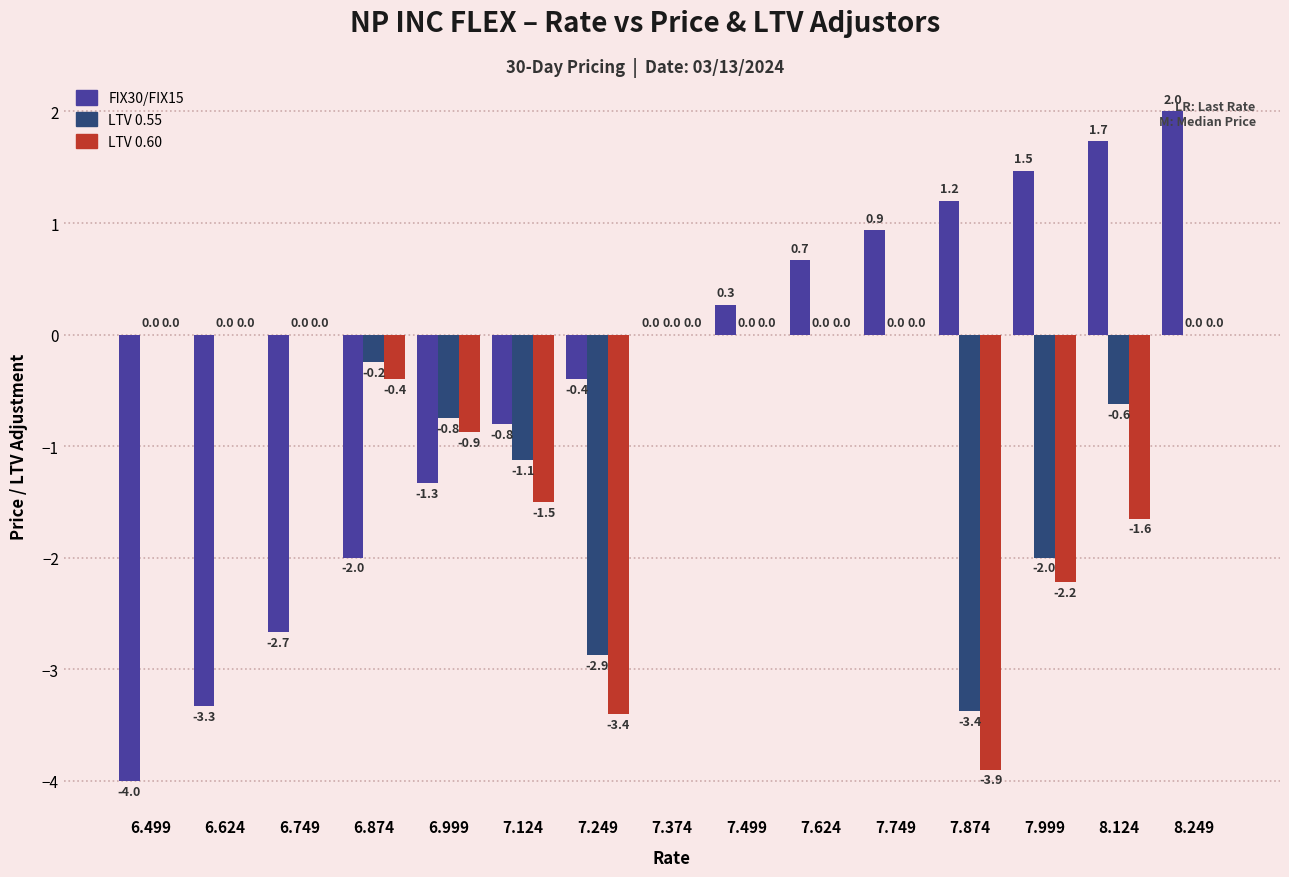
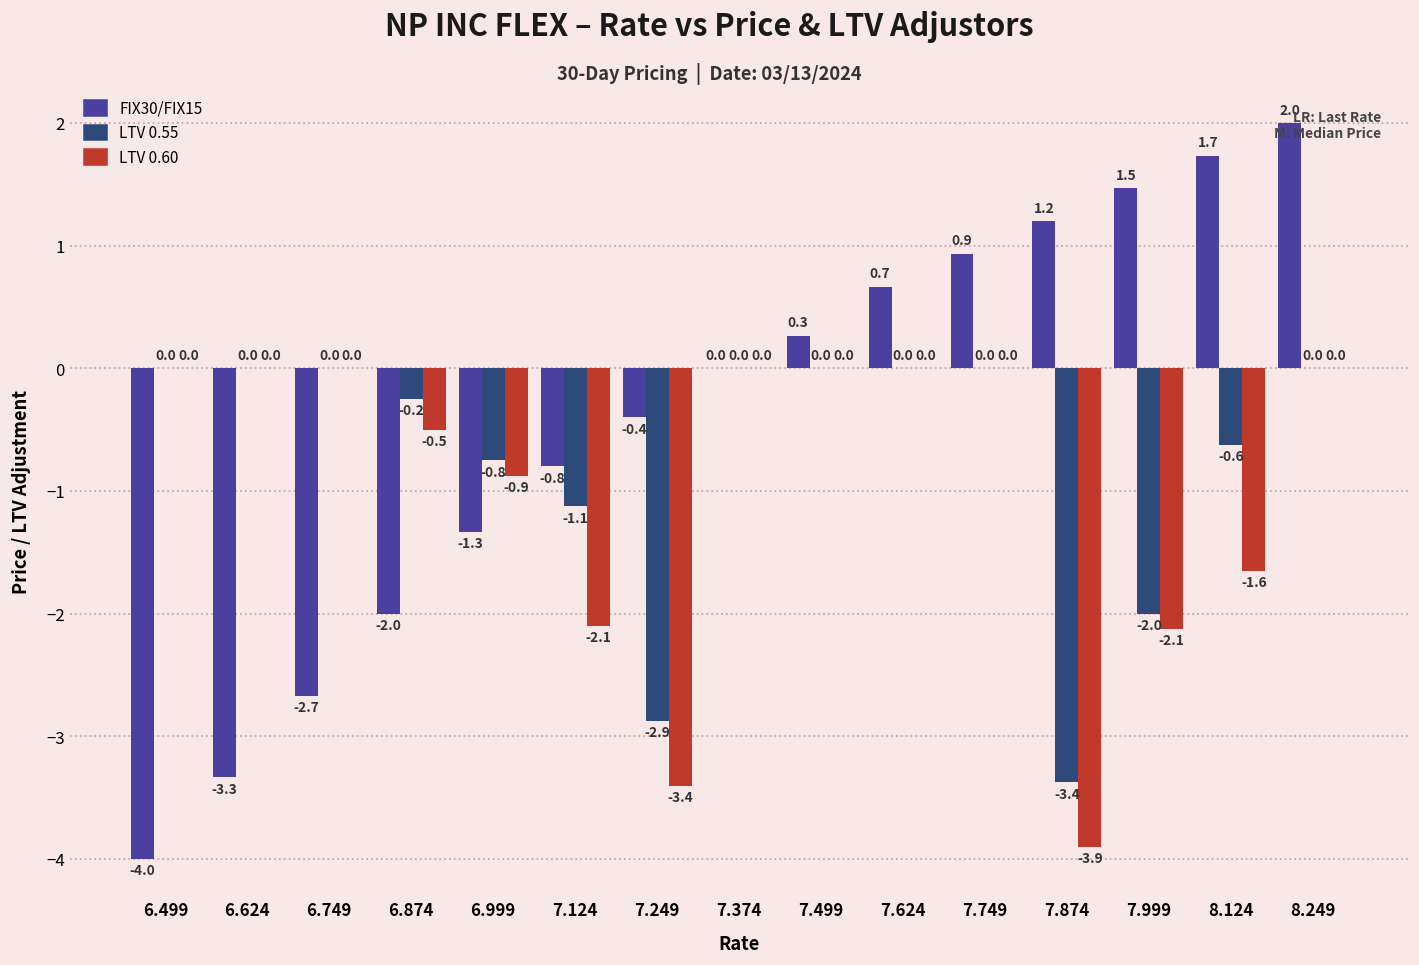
  {
    "LTV 0.60": {
      "6.499": 0.0,
      "6.624": 0.0,
      "6.749": 0.0,
-     "6.874": -0.4,
+     "6.874": -0.5,
      "6.999": -0.9,
-     "7.124": -1.5,
+     "7.124": -2.1,
      "7.249": -3.4,
      "7.374": 0.0,
      "7.499": 0.0,
      "7.624": 0.0,
      "7.749": 0.0,
      "7.874": -3.9,
-     "7.999": -2.2,
+     "7.999": -2.1,
      "8.124": -1.6,
      "8.249": 0.0
    }
  }
